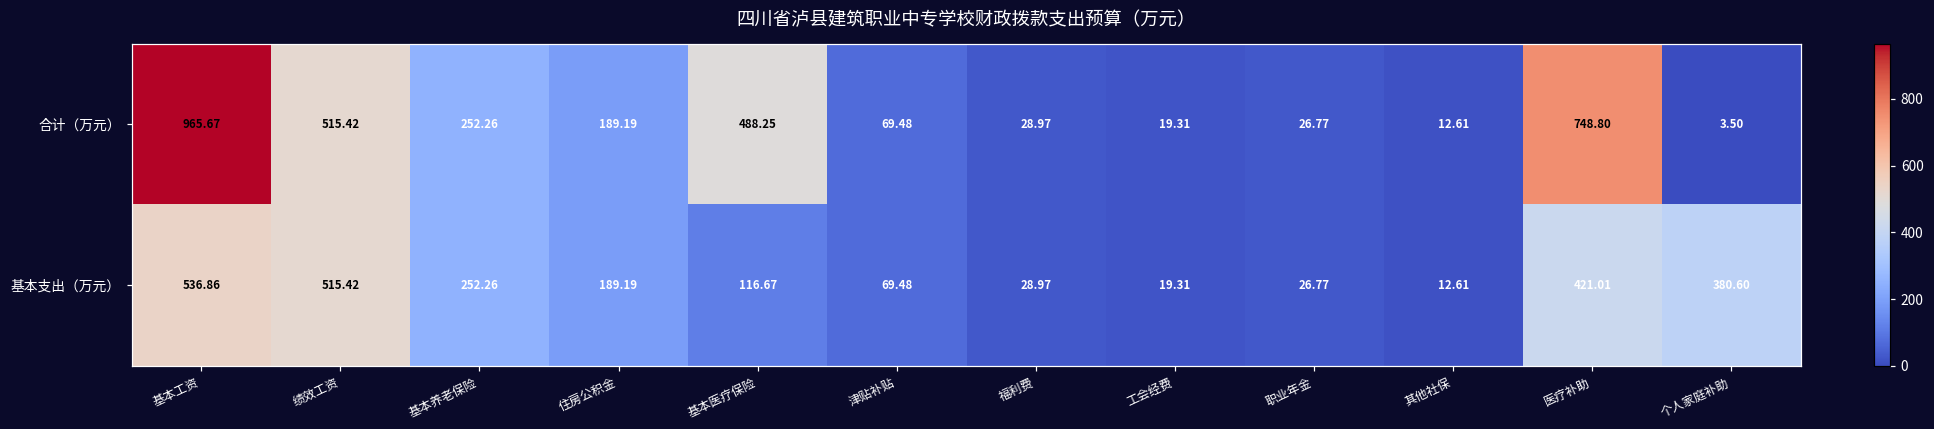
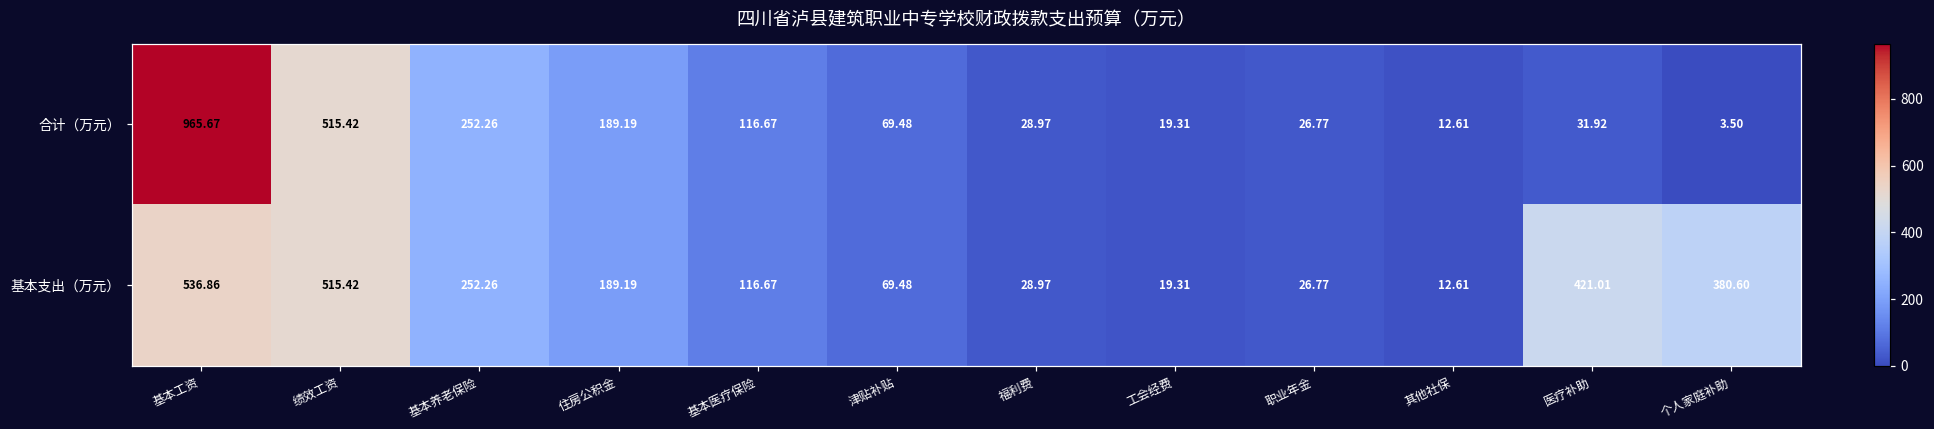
  {
    "合计（万元）": {
      "基本工资": 965.67,
      "绩效工资": 515.42,
      "基本养老保险": 252.26,
      "住房公积金": 189.19,
-     "基本医疗保险": 488.25,
+     "基本医疗保险": 116.67,
      "津贴补贴": 69.48,
      "福利费": 28.97,
      "工会经费": 19.31,
      "职业年金": 26.77,
      "其他社保": 12.61,
-     "医疗补助": 748.80,
+     "医疗补助": 31.92,
      "个人家庭补助": 3.50
    },
    "基本支出（万元）": {
      "基本工资": 536.86,
      "绩效工资": 515.42,
      "基本养老保险": 252.26,
      "住房公积金": 189.19,
      "基本医疗保险": 116.67,
      "津贴补贴": 69.48,
      "福利费": 28.97,
      "工会经费": 19.31,
      "职业年金": 26.77,
      "其他社保": 12.61,
      "医疗补助": 421.01,
      "个人家庭补助": 380.60
    }
  }
